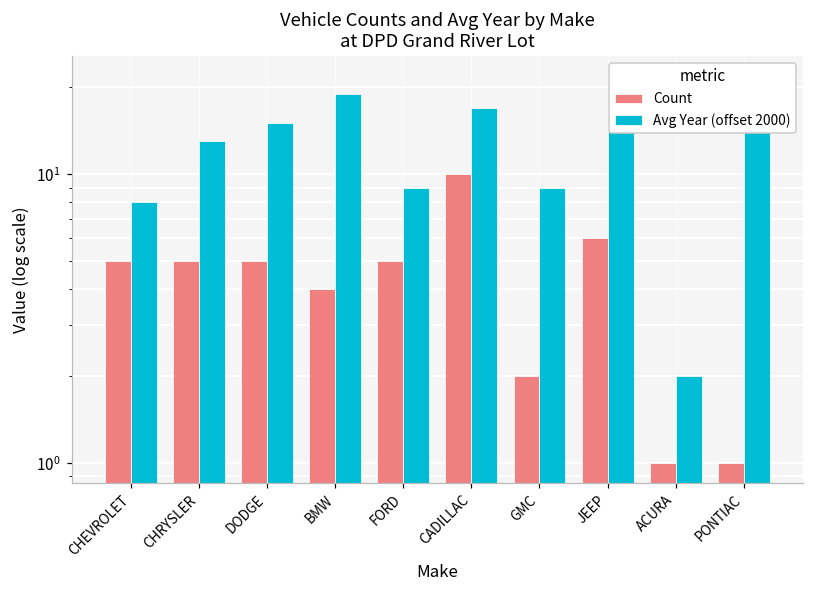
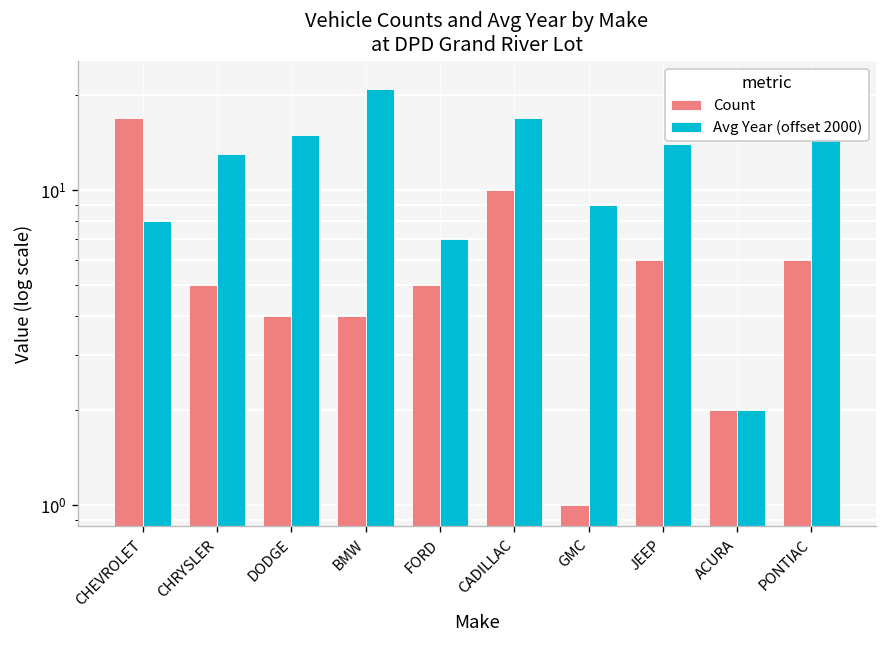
  {
    "Count": {
-     "CHEVROLET": 5,
+     "CHEVROLET": 17,
      "CHRYSLER": 5,
-     "DODGE": 5,
+     "DODGE": 4,
      "BMW": 4,
      "FORD": 5,
      "CADILLAC": 10,
-     "GMC": 2,
+     "GMC": 1,
      "JEEP": 6,
-     "ACURA": 1,
-     "PONTIAC": 1
+     "ACURA": 2,
+     "PONTIAC": 6
    },
    "Avg Year (offset 2000)": {
      "CHEVROLET": 8.0,
      "CHRYSLER": 13,
      "DODGE": 15,
-     "BMW": 19,
-     "FORD": 9.0,
+     "BMW": 21,
+     "FORD": 7.0,
      "CADILLAC": 17,
      "GMC": 9.0,
      "JEEP": 14,
      "ACURA": 2.0
    }
  }
